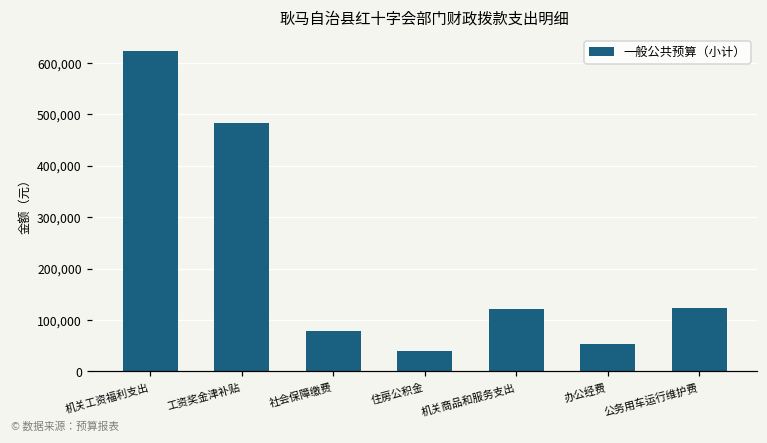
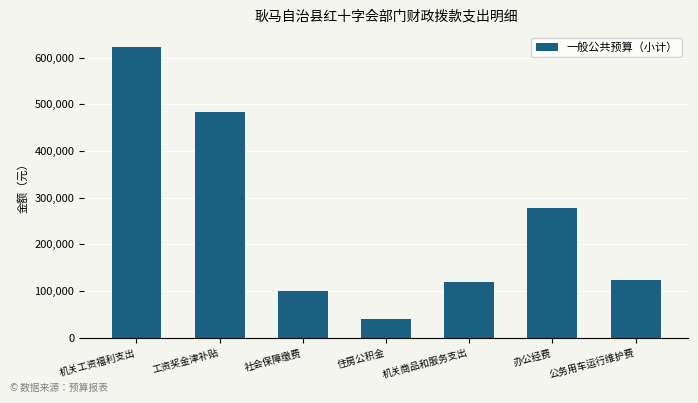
  {
    "机关工资福利支出": "620,000",
    "工资奖金津补贴": "480,000",
-   "社会保障缴费": "80,000",
+   "社会保障缴费": "100,000",
    "住房公积金": "40,000",
    "机关商品和服务支出": "120,000",
-   "办公经费": "50,000",
+   "办公经费": "280,000",
    "公务用车运行维护费": "120,000"
  }
